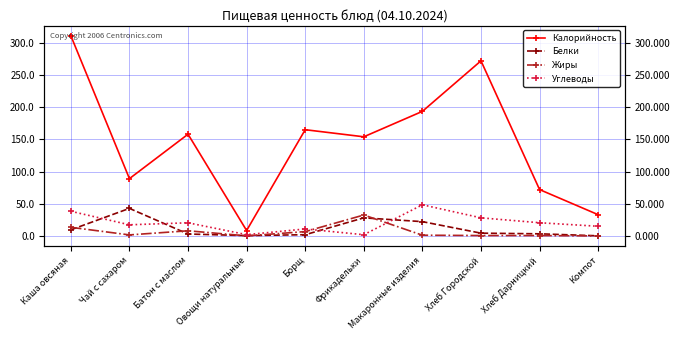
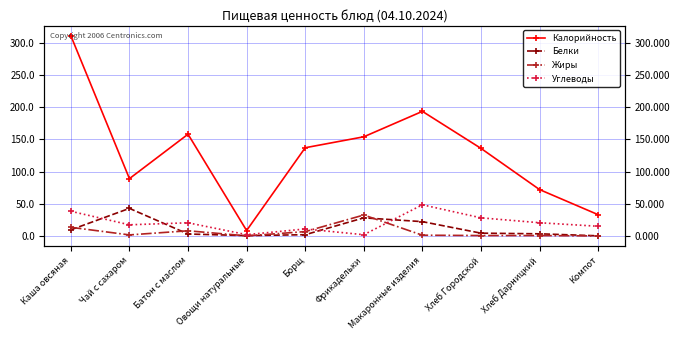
  {
    "Калорийность": {
      "Чай с сахаром": 90,
      "Батон с маслом": 160,
      "Овощи натуральные": 10,
-     "Борщ": 170,
+     "Борщ": 140,
      "Фрикадельки": 150,
      "Макаронные изделия": 190,
-     "Хлеб Городской": 270,
+     "Хлеб Городской": 140,
      "Хлеб Дарницкий": 70,
      "Компот": 30
    },
    "Белки": {
      "Чай с сахаром": 40,
      "Батон с маслом": 0,
      "Борщ": 0,
      "Фрикадельки": 30,
      "Макаронные изделия": 20
    }
  }
